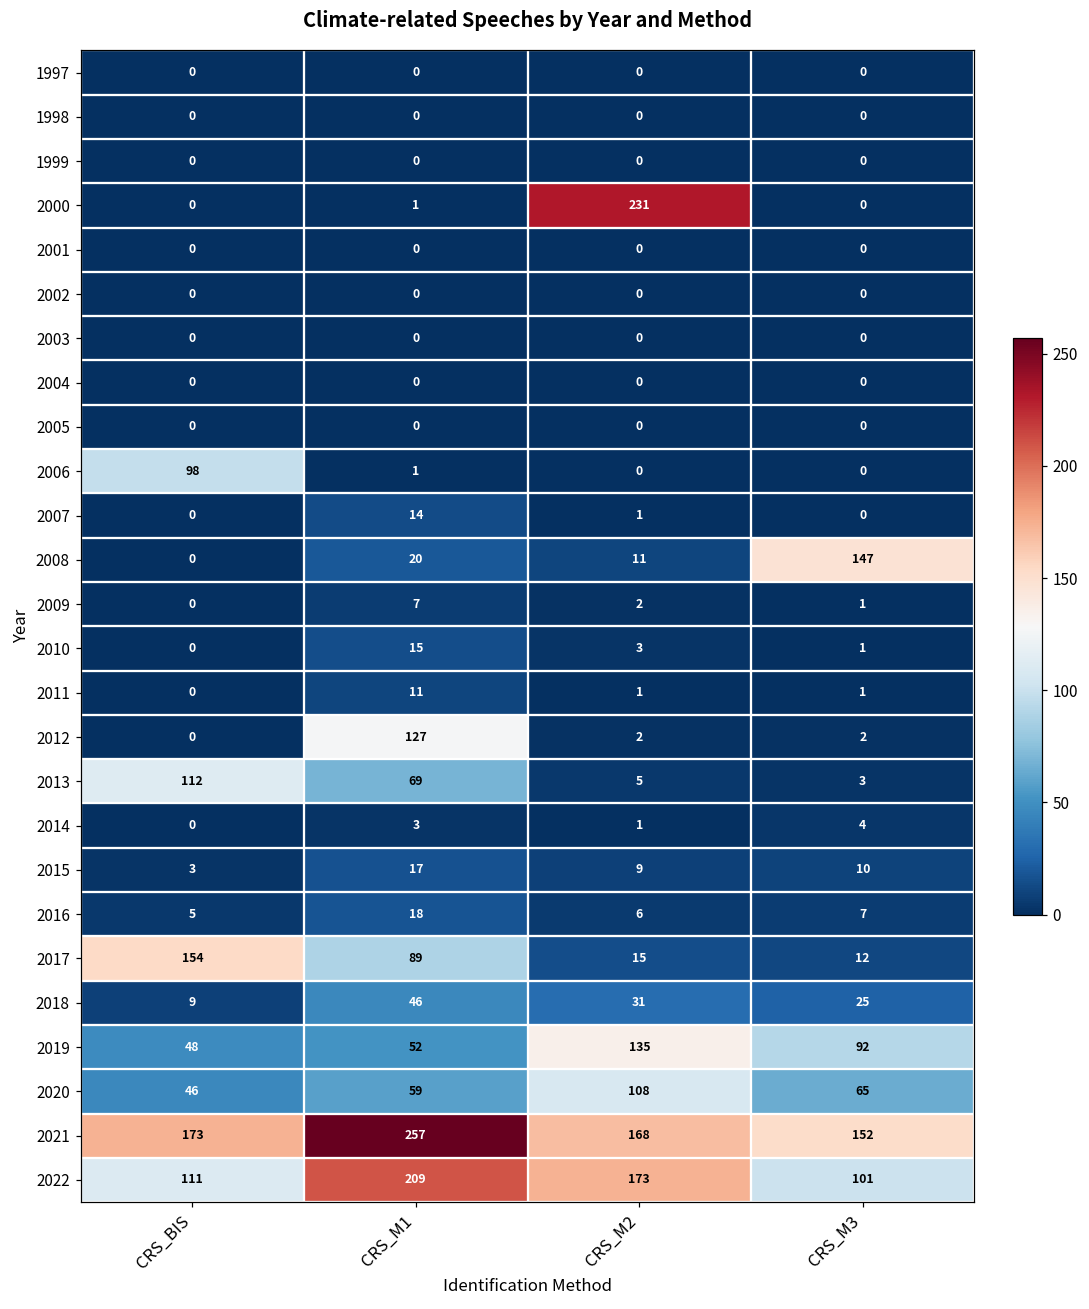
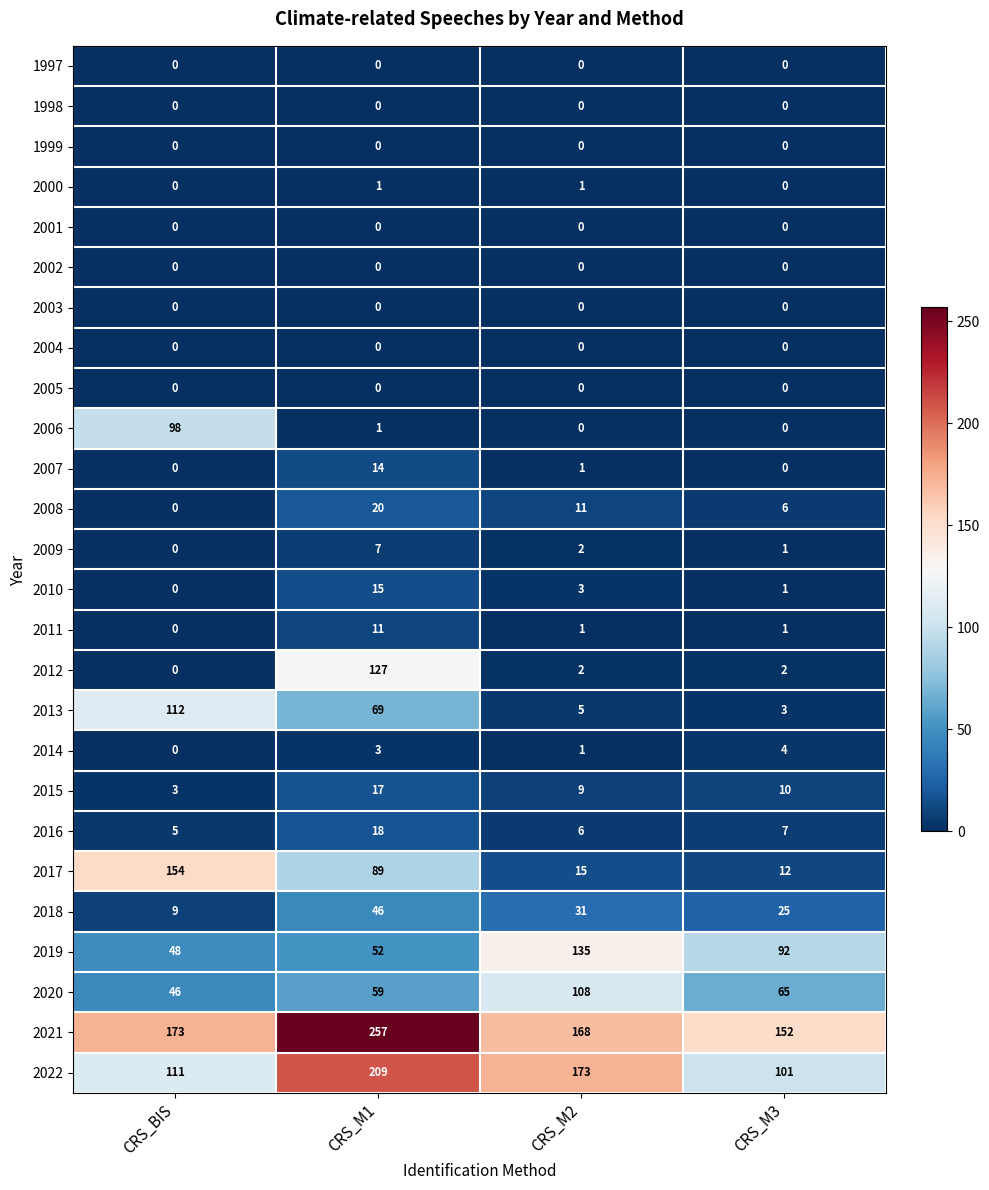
  {
    "1997": {
      "CRS_BIS": 0,
      "CRS_M1": 0,
      "CRS_M2": 0,
      "CRS_M3": 0
    },
    "1998": {
      "CRS_BIS": 0,
      "CRS_M1": 0,
      "CRS_M2": 0,
      "CRS_M3": 0
    },
    "1999": {
      "CRS_BIS": 0,
      "CRS_M1": 0,
      "CRS_M2": 0,
      "CRS_M3": 0
    },
    "2000": {
      "CRS_BIS": 0,
      "CRS_M1": 1,
-     "CRS_M2": 231,
+     "CRS_M2": 1,
      "CRS_M3": 0
    },
    "2001": {
      "CRS_BIS": 0,
      "CRS_M1": 0,
      "CRS_M2": 0,
      "CRS_M3": 0
    },
    "2002": {
      "CRS_BIS": 0,
      "CRS_M1": 0,
      "CRS_M2": 0,
      "CRS_M3": 0
    },
    "2003": {
      "CRS_BIS": 0,
      "CRS_M1": 0,
      "CRS_M2": 0,
      "CRS_M3": 0
    },
    "2004": {
      "CRS_BIS": 0,
      "CRS_M1": 0,
      "CRS_M2": 0,
      "CRS_M3": 0
    },
    "2005": {
      "CRS_BIS": 0,
      "CRS_M1": 0,
      "CRS_M2": 0,
      "CRS_M3": 0
    },
    "2006": {
      "CRS_BIS": 98,
      "CRS_M1": 1,
      "CRS_M2": 0,
      "CRS_M3": 0
    },
    "2007": {
      "CRS_BIS": 0,
      "CRS_M1": 14,
      "CRS_M2": 1,
      "CRS_M3": 0
    },
    "2008": {
      "CRS_BIS": 0,
      "CRS_M1": 20,
      "CRS_M2": 11,
-     "CRS_M3": 147
+     "CRS_M3": 6
    },
    "2009": {
      "CRS_BIS": 0,
      "CRS_M1": 7,
      "CRS_M2": 2,
      "CRS_M3": 1
    },
    "2010": {
      "CRS_BIS": 0,
      "CRS_M1": 15,
      "CRS_M2": 3,
      "CRS_M3": 1
    },
    "2011": {
      "CRS_BIS": 0,
      "CRS_M1": 11,
      "CRS_M2": 1,
      "CRS_M3": 1
    },
    "2012": {
      "CRS_BIS": 0,
      "CRS_M1": 127,
      "CRS_M2": 2,
      "CRS_M3": 2
    },
    "2013": {
      "CRS_BIS": 112,
      "CRS_M1": 69,
      "CRS_M2": 5,
      "CRS_M3": 3
    },
    "2014": {
      "CRS_BIS": 0,
      "CRS_M1": 3,
      "CRS_M2": 1,
      "CRS_M3": 4
    },
    "2015": {
      "CRS_BIS": 3,
      "CRS_M1": 17,
      "CRS_M2": 9,
      "CRS_M3": 10
    },
    "2016": {
      "CRS_BIS": 5,
      "CRS_M1": 18,
      "CRS_M2": 6,
      "CRS_M3": 7
    },
    "2017": {
      "CRS_BIS": 154,
      "CRS_M1": 89,
      "CRS_M2": 15,
      "CRS_M3": 12
    },
    "2018": {
      "CRS_BIS": 9,
      "CRS_M1": 46,
      "CRS_M2": 31,
      "CRS_M3": 25
    },
    "2019": {
      "CRS_BIS": 48,
      "CRS_M1": 52,
      "CRS_M2": 135,
      "CRS_M3": 92
    },
    "2020": {
      "CRS_BIS": 46,
      "CRS_M1": 59,
      "CRS_M2": 108,
      "CRS_M3": 65
    },
    "2021": {
      "CRS_BIS": 173,
      "CRS_M1": 257,
      "CRS_M2": 168,
      "CRS_M3": 152
    },
    "2022": {
      "CRS_BIS": 111,
      "CRS_M1": 209,
      "CRS_M2": 173,
      "CRS_M3": 101
    }
  }
